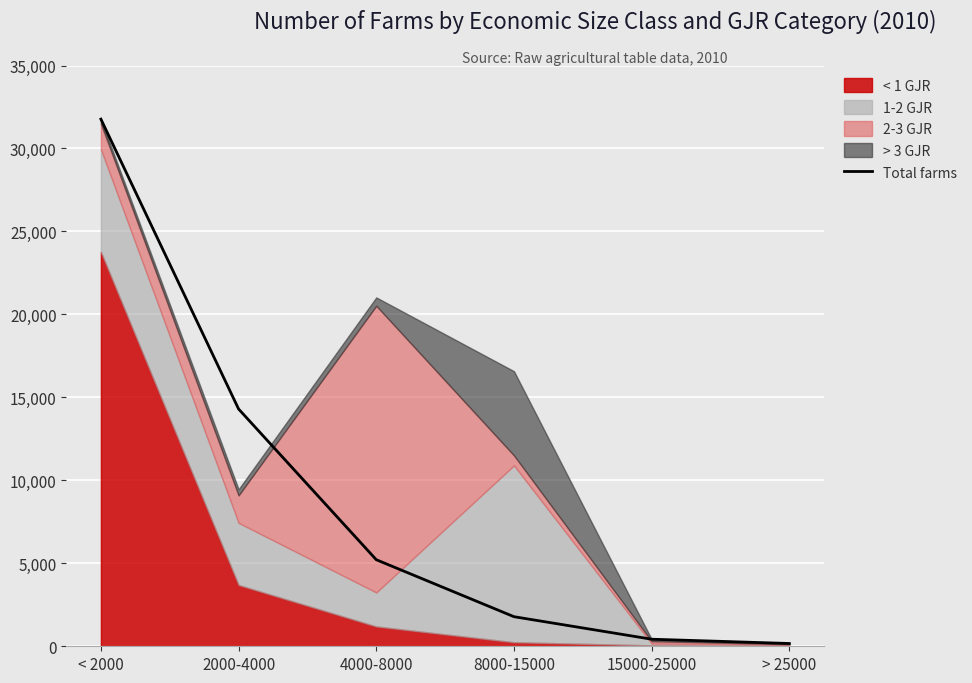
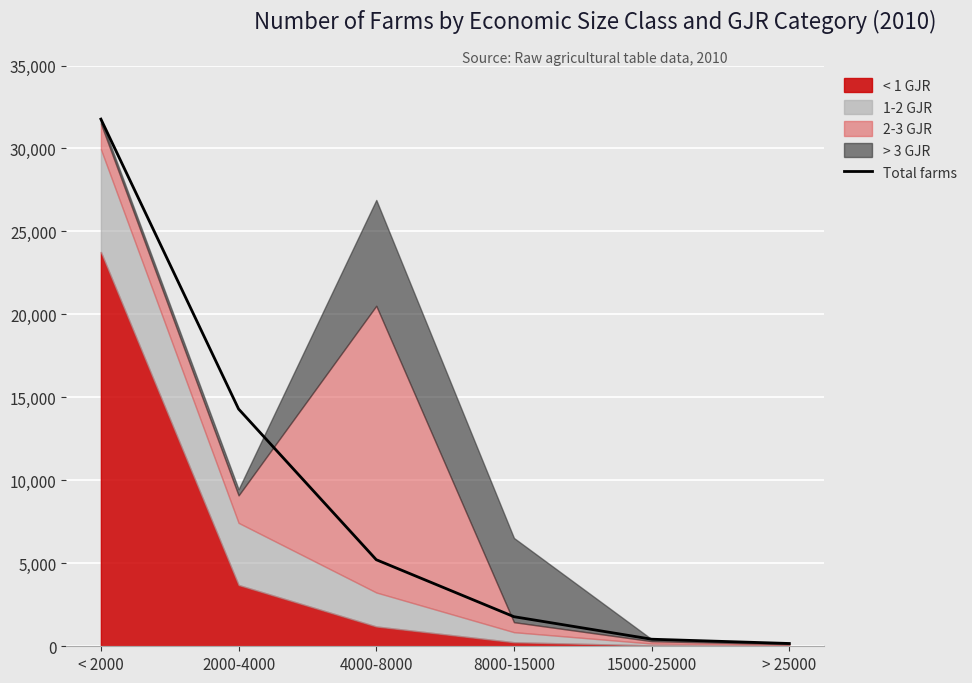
  {
    "< 1 GJR": {
      "< 2000": "23,800",
      "2000-4000": "3,700",
      "4000-8000": "1,200",
      "8000-15000": "200"
    },
    "Total farms": {
      "2000-4000": "14,300",
      "4000-8000": "5,200",
      "8000-15000": "1,800"
    },
    "1-2 GJR": {
      "< 2000": "6,200",
      "2000-4000": "3,700",
      "4000-8000": "2,000",
-     "8000-15000": "10,700"
+     "8000-15000": "600"
    },
    "2-3 GJR": {
      "< 2000": "1,500",
      "2000-4000": "1,700",
      "4000-8000": "17,300",
      "8000-15000": "600"
    },
    "> 3 GJR": {
      "2000-4000": "400",
-     "4000-8000": "500",
+     "4000-8000": "6,400",
      "8000-15000": "5,100"
    }
  }
